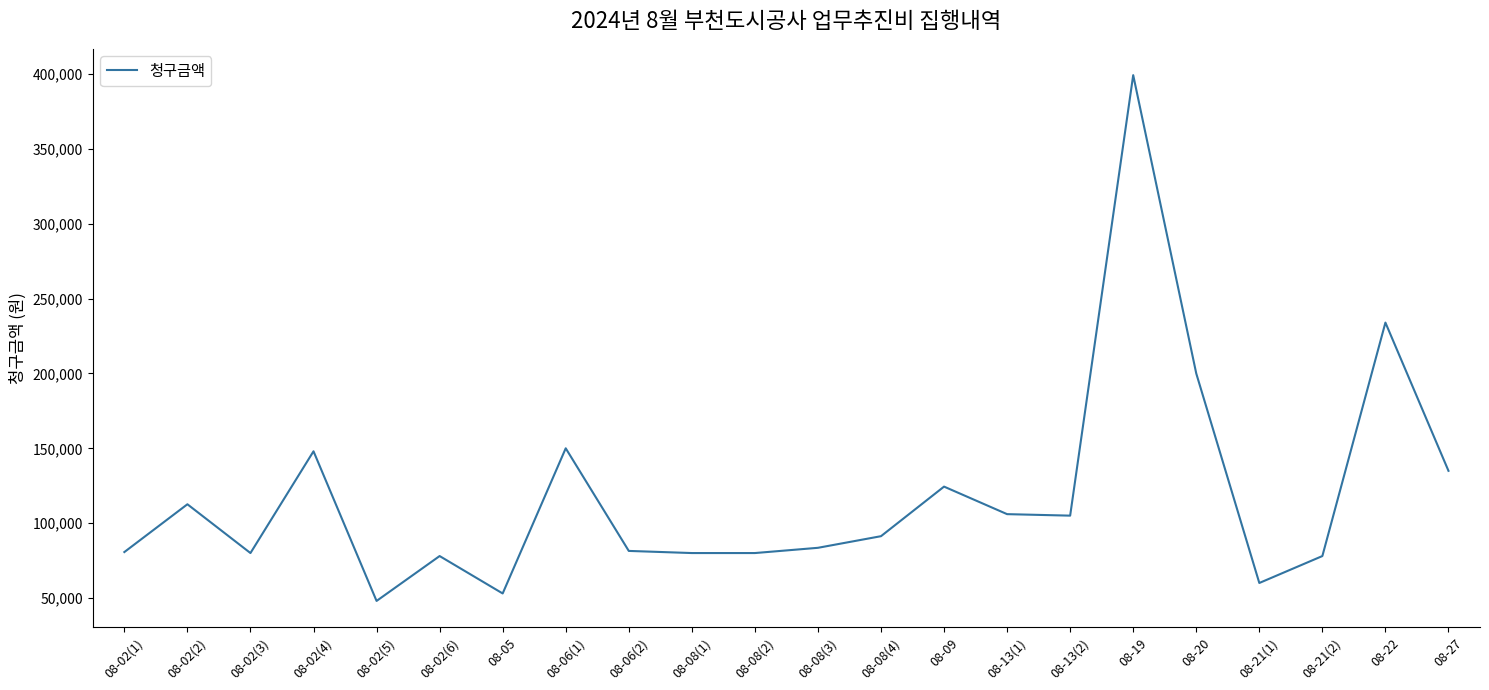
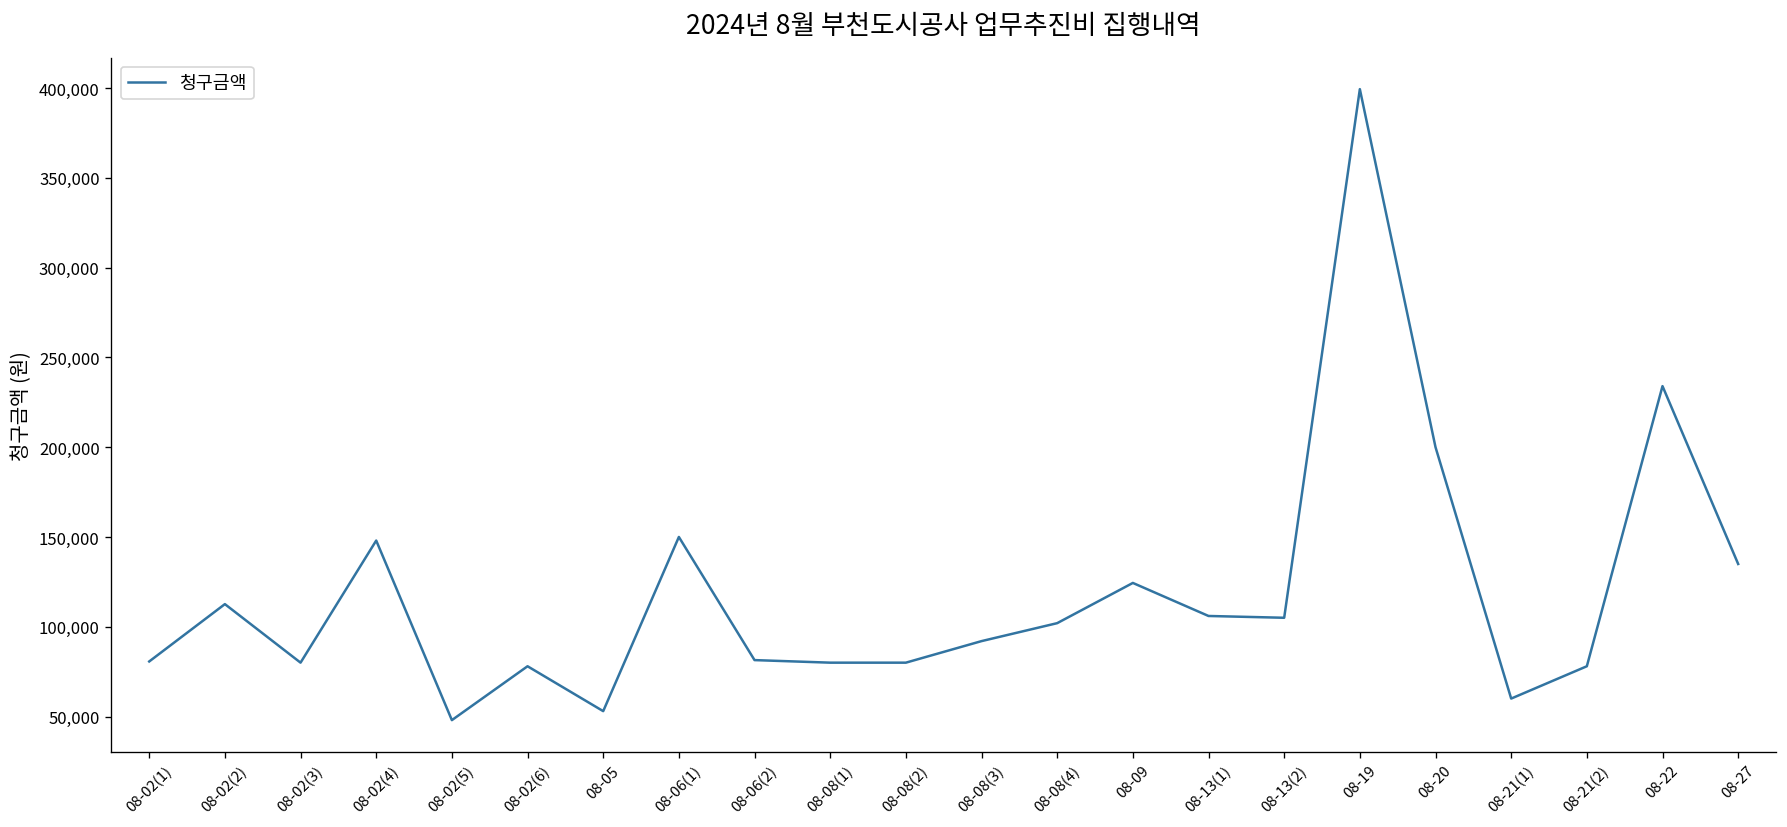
  {
    "08-02(1)": "81,000",
    "08-02(2)": "113,000",
    "08-02(3)": "80,000",
    "08-02(4)": "148,000",
    "08-02(5)": "48,000",
    "08-02(6)": "78,000",
    "08-05": "53,000",
    "08-06(1)": "150,000",
    "08-06(2)": "81,000",
    "08-08(1)": "80,000",
    "08-08(2)": "80,000",
-   "08-08(3)": "84,000",
-   "08-08(4)": "91,000",
+   "08-08(3)": "92,000",
+   "08-08(4)": "102,000",
    "08-09": "124,000",
    "08-13(1)": "106,000",
    "08-13(2)": "105,000",
    "08-19": "399,000",
    "08-20": "200,000",
    "08-21(1)": "60,000",
    "08-21(2)": "78,000",
    "08-22": "234,000",
    "08-27": "135,000"
  }
